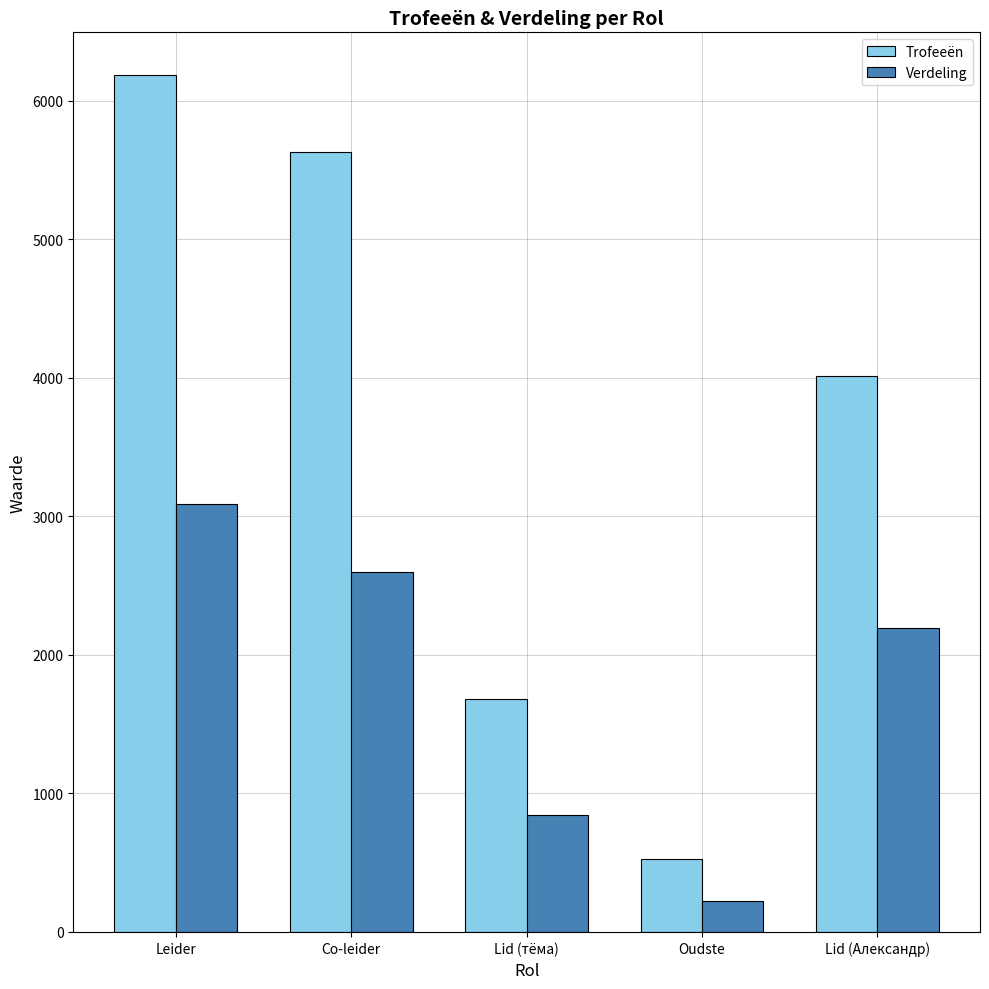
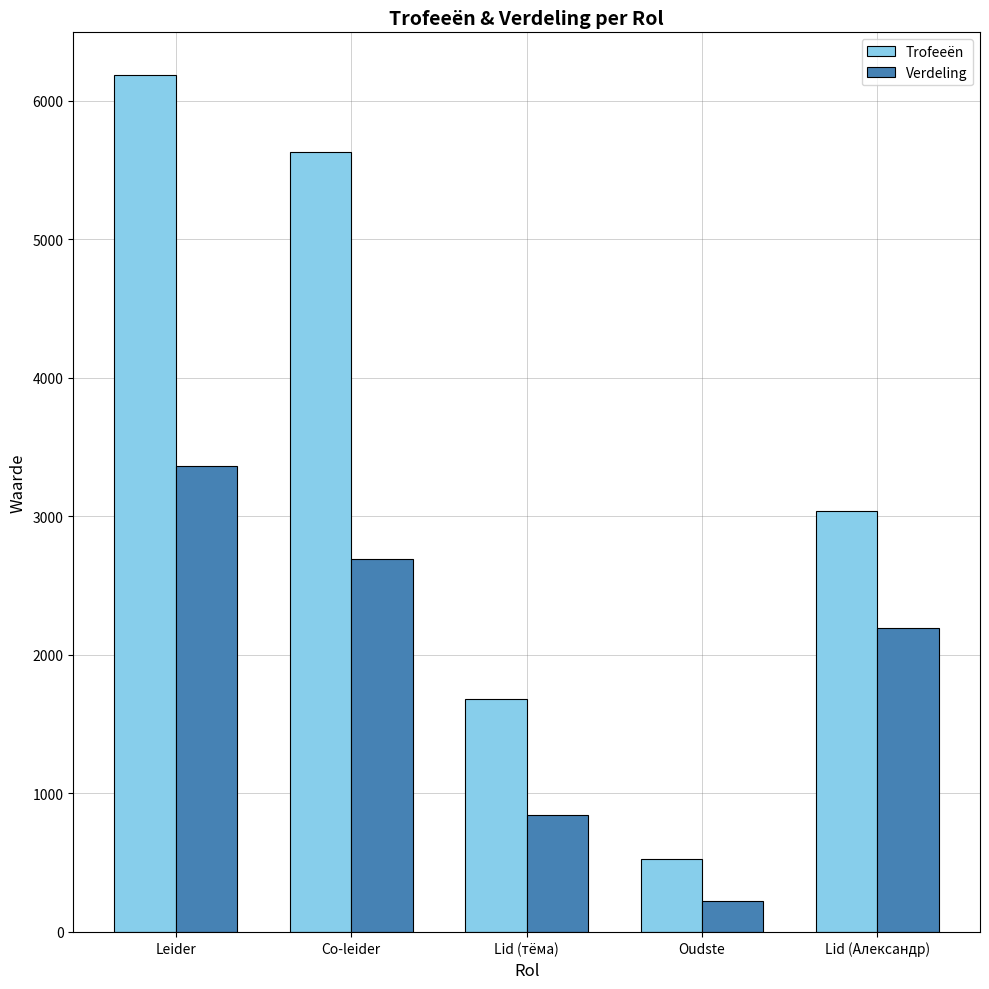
  {
    "Trofeeën": {
      "Leider": 6180,
      "Co-leider": 5630,
      "Lid (тёма)": 1680,
      "Oudste": 530,
-     "Lid (Александр)": 4020
+     "Lid (Александр)": 3040
    },
    "Verdeling": {
-     "Leider": 3090,
-     "Co-leider": 2600,
+     "Leider": 3360,
+     "Co-leider": 2690,
      "Lid (тёма)": 840,
      "Oudste": 230,
      "Lid (Александр)": 2190
    }
  }
